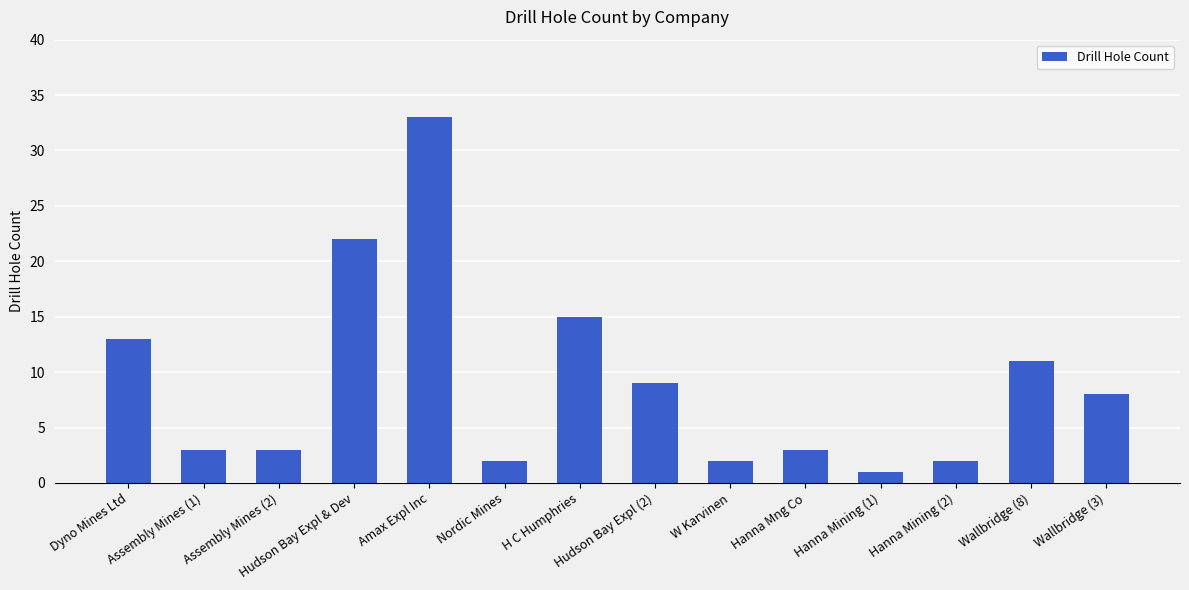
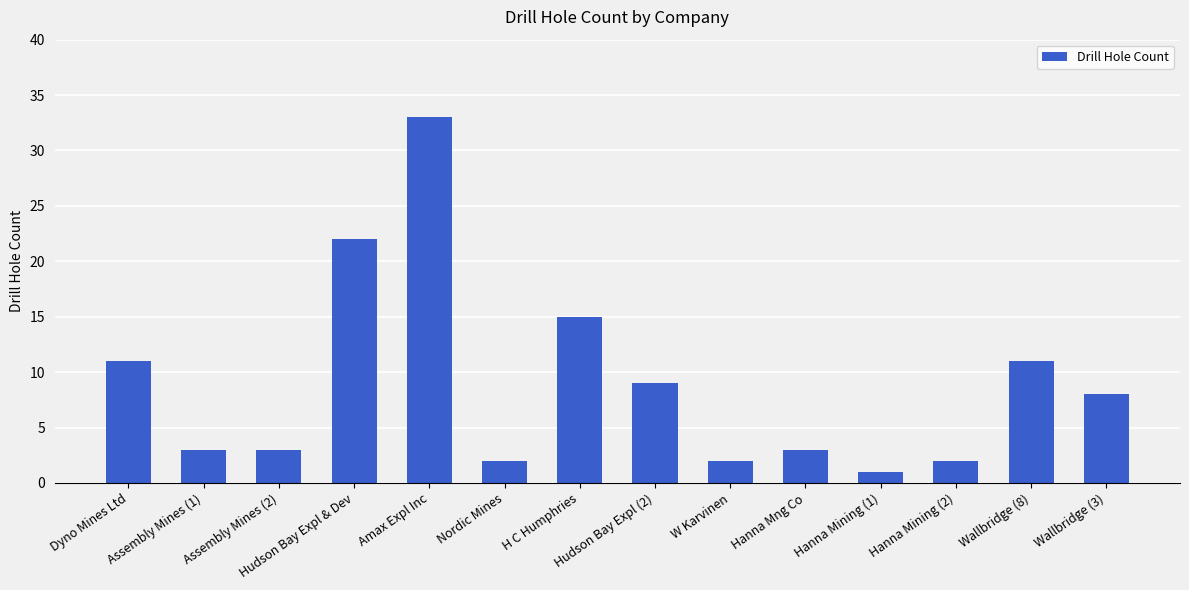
  {
-   "Dyno Mines Ltd": 13,
+   "Dyno Mines Ltd": 11,
    "Assembly Mines (1)": 3,
    "Assembly Mines (2)": 3,
    "Hudson Bay Expl & Dev": 22,
    "Amax Expl Inc": 33,
    "Nordic Mines": 2,
    "H C Humphries": 15,
    "Hudson Bay Expl (2)": 9,
    "W Karvinen": 2,
    "Hanna Mng Co": 3,
    "Hanna Mining (1)": 1,
    "Hanna Mining (2)": 2,
    "Wallbridge (8)": 11,
    "Wallbridge (3)": 8
  }
